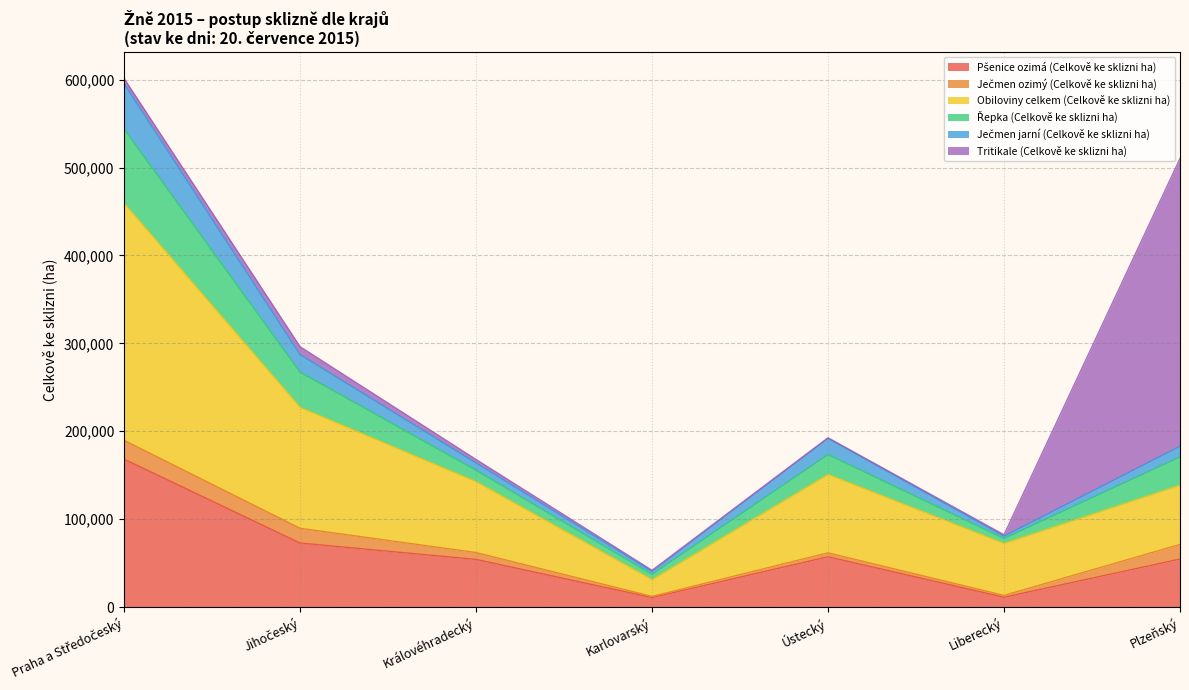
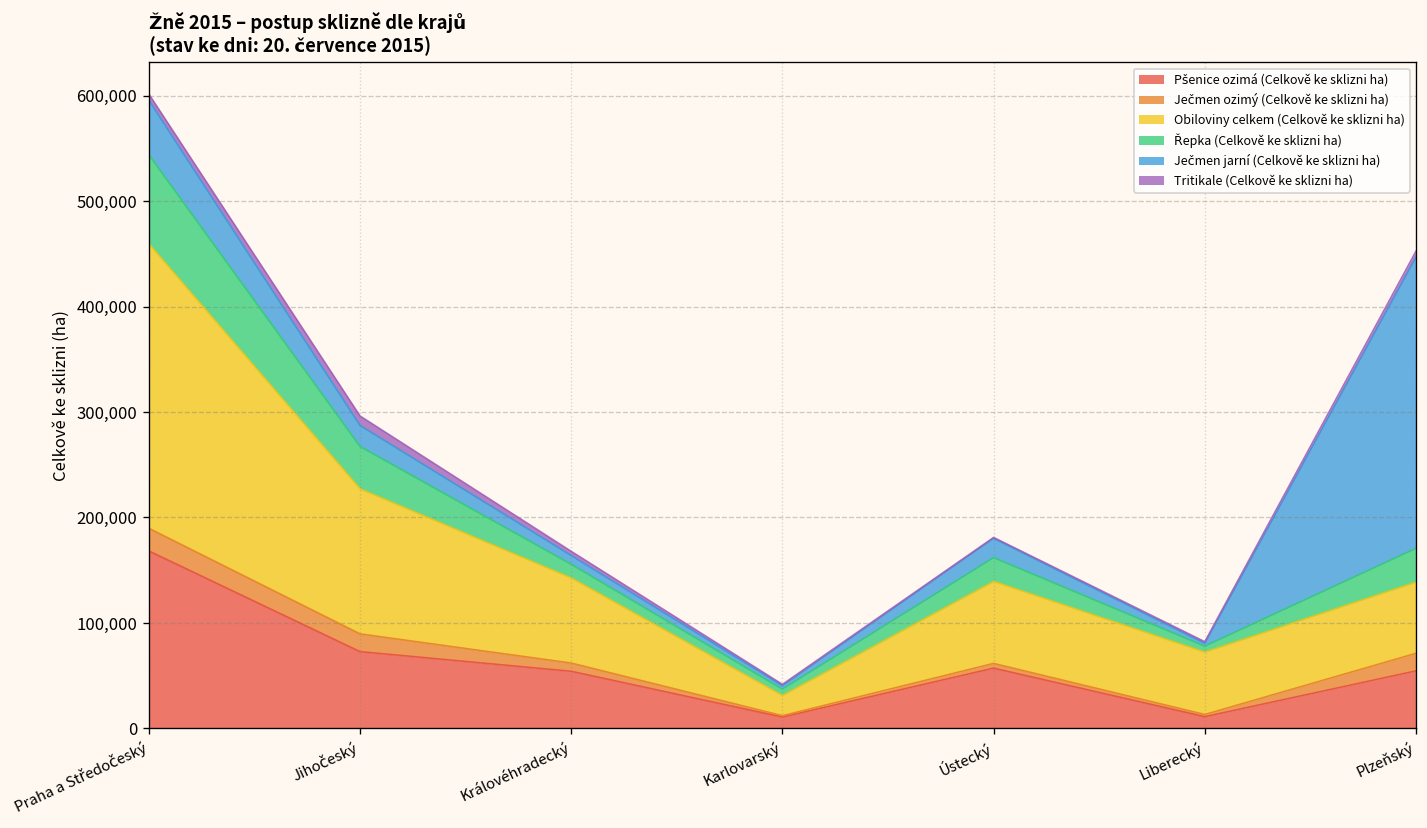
  {
    "Obiloviny celkem (Celkově ke sklizni ha)": {
      "Praha a Středočeský": "270,000",
      "Jihočeský": "140,000",
      "Královéhradecký": "80,000",
      "Karlovarský": "20,000",
-     "Ústecký": "90,000",
+     "Ústecký": "80,000",
      "Liberecký": "60,000",
      "Plzeňský": "70,000"
    },
    "Řepka (Celkově ke sklizni ha)": {
      "Praha a Středočeský": "80,000",
      "Jihočeský": "40,000",
      "Královéhradecký": "10,000",
      "Karlovarský": "10,000",
      "Ústecký": "20,000",
      "Plzeňský": "30,000"
    },
    "Ječmen jarní (Celkově ke sklizni ha)": {
      "Praha a Středočeský": "50,000",
      "Jihočeský": "20,000",
      "Královéhradecký": "10,000",
-     "Plzeňský": "10,000"
+     "Plzeňský": "280,000"
    },
    "Tritikale (Celkově ke sklizni ha)": {
      "Praha a Středočeský": "10,000",
      "Jihočeský": "10,000",
      "Královéhradecký": "0",
-     "Plzeňský": "330,000"
+     "Plzeňský": "10,000"
    }
  }
